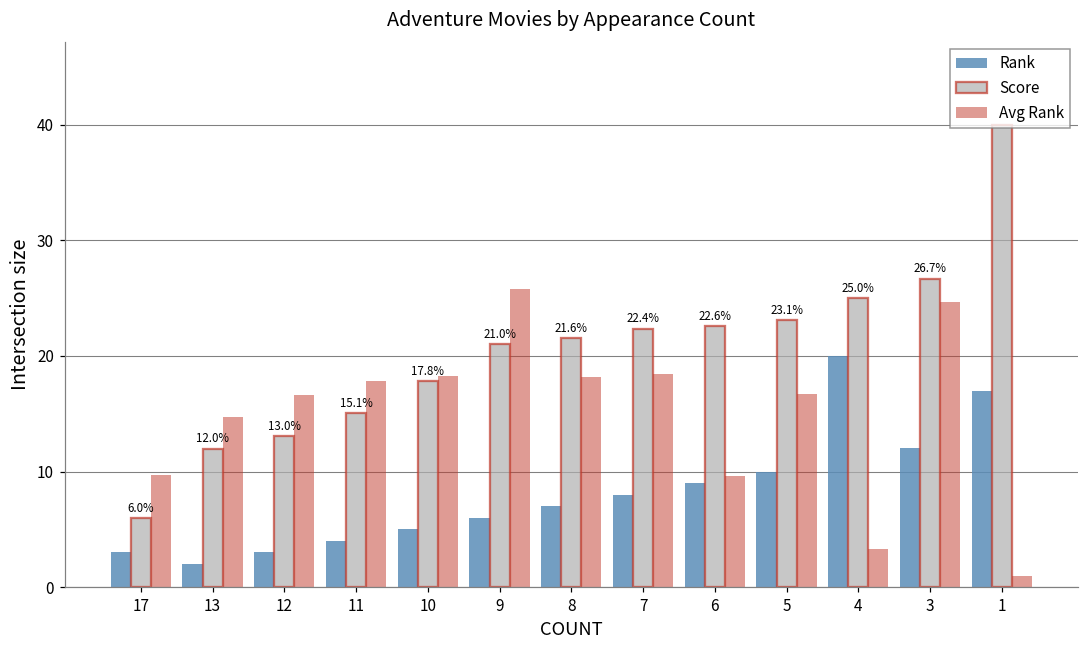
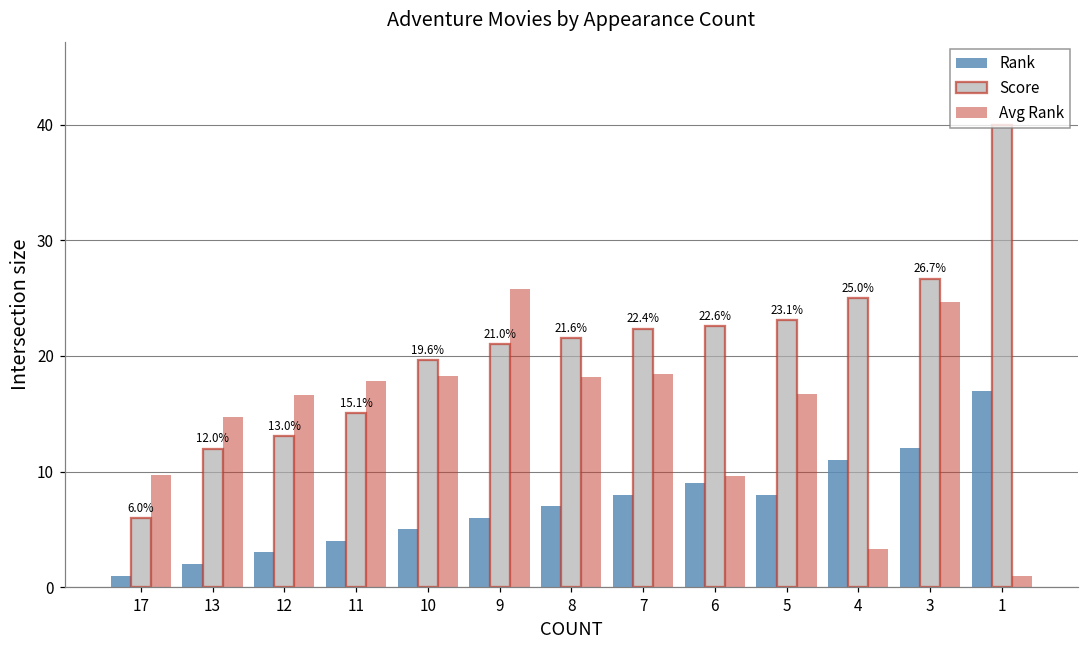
  {
    "Rank": {
-     "17": "3",
+     "17": "1",
      "13": "2",
      "12": "3",
      "11": "4",
      "10": "5",
      "9": "6",
      "8": "7",
      "7": "8",
      "6": "9",
-     "5": "10",
-     "4": "20",
+     "5": "8",
+     "4": "11",
      "3": "12",
      "1": "17"
    },
    "Score": {
      "17": "6.0%",
      "13": "12.0%",
      "12": "13.0%",
      "11": "15.1%",
-     "10": "17.8%",
+     "10": "19.6%",
      "9": "21.0%",
      "8": "21.6%",
      "7": "22.4%",
      "6": "22.6%",
      "5": "23.1%",
      "4": "25.0%",
      "3": "26.7%"
    },
    "Avg Rank": {
      "17": "9.7",
      "13": "14.7",
      "12": "16.6",
      "11": "18",
      "9": "26",
      "8": "18",
      "7": "18.4",
      "6": "9.6",
      "5": "16.8",
      "4": "3.3",
      "3": "24.7",
      "1": "1"
    }
  }
